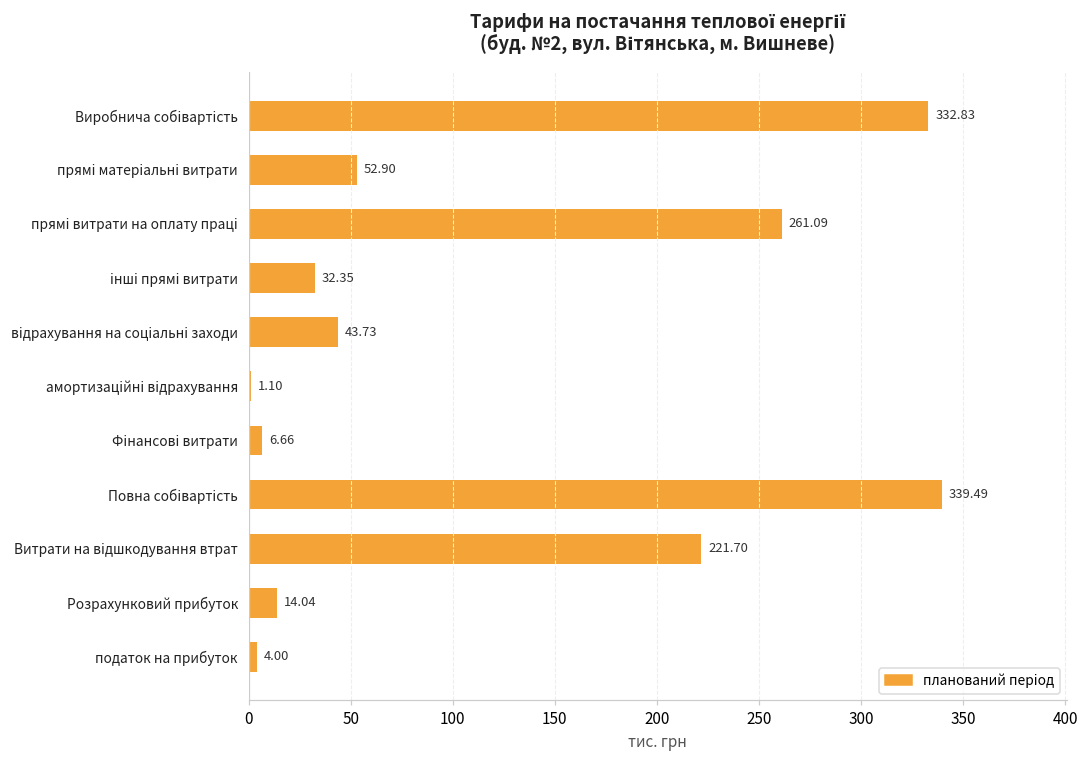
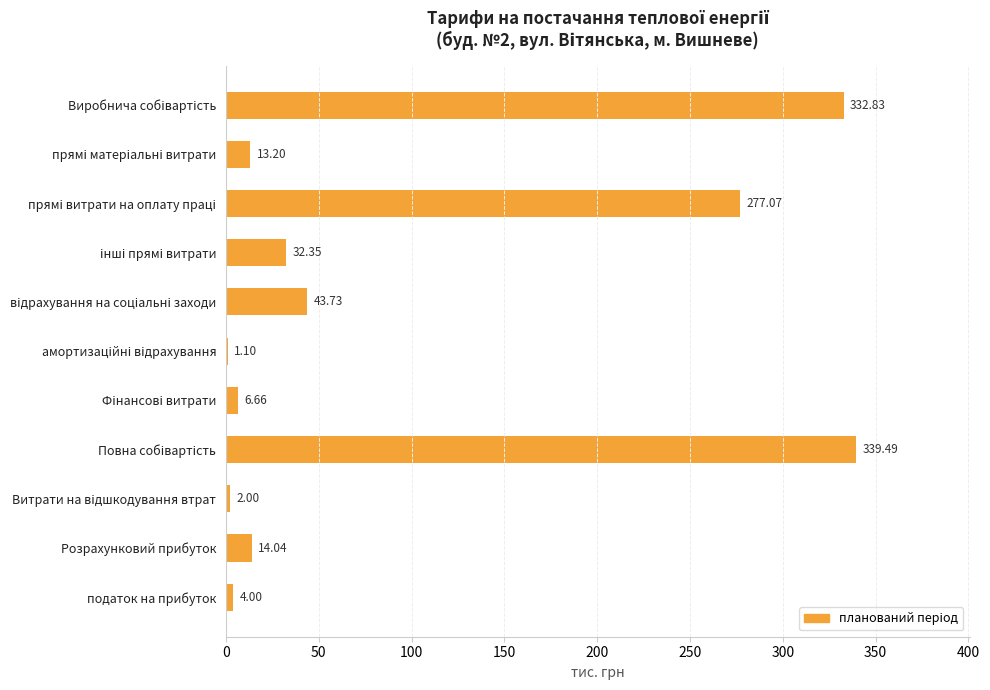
  {
    "Виробнича собівартість": 332.83,
-   "прямі матеріальні витрати": 52.90,
-   "прямі витрати на оплату праці": 261.09,
+   "прямі матеріальні витрати": 13.20,
+   "прямі витрати на оплату праці": 277.07,
    "інші прямі витрати": 32.35,
    "відрахування на соціальні заходи": 43.73,
    "амортизаційні відрахування": 1.10,
    "Фінансові витрати": 6.66,
    "Повна собівартість": 339.49,
-   "Витрати на відшкодування втрат": 221.70,
+   "Витрати на відшкодування втрат": 2.00,
    "Розрахунковий прибуток": 14.04,
    "податок на прибуток": 4.00
  }
